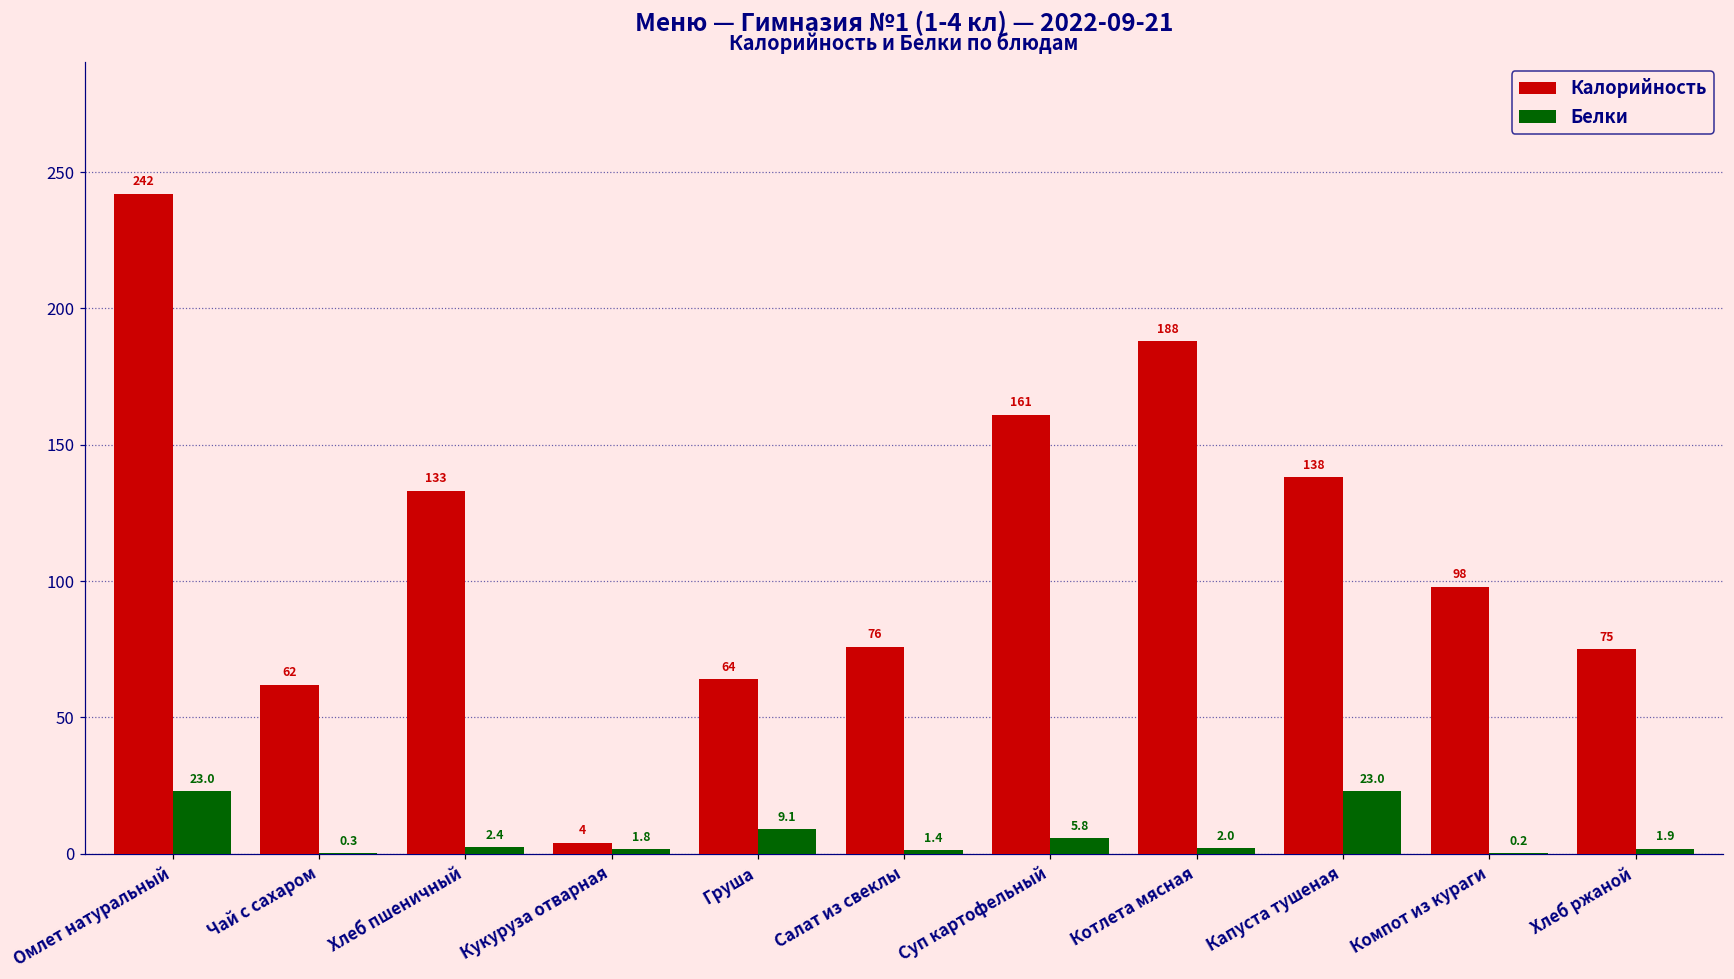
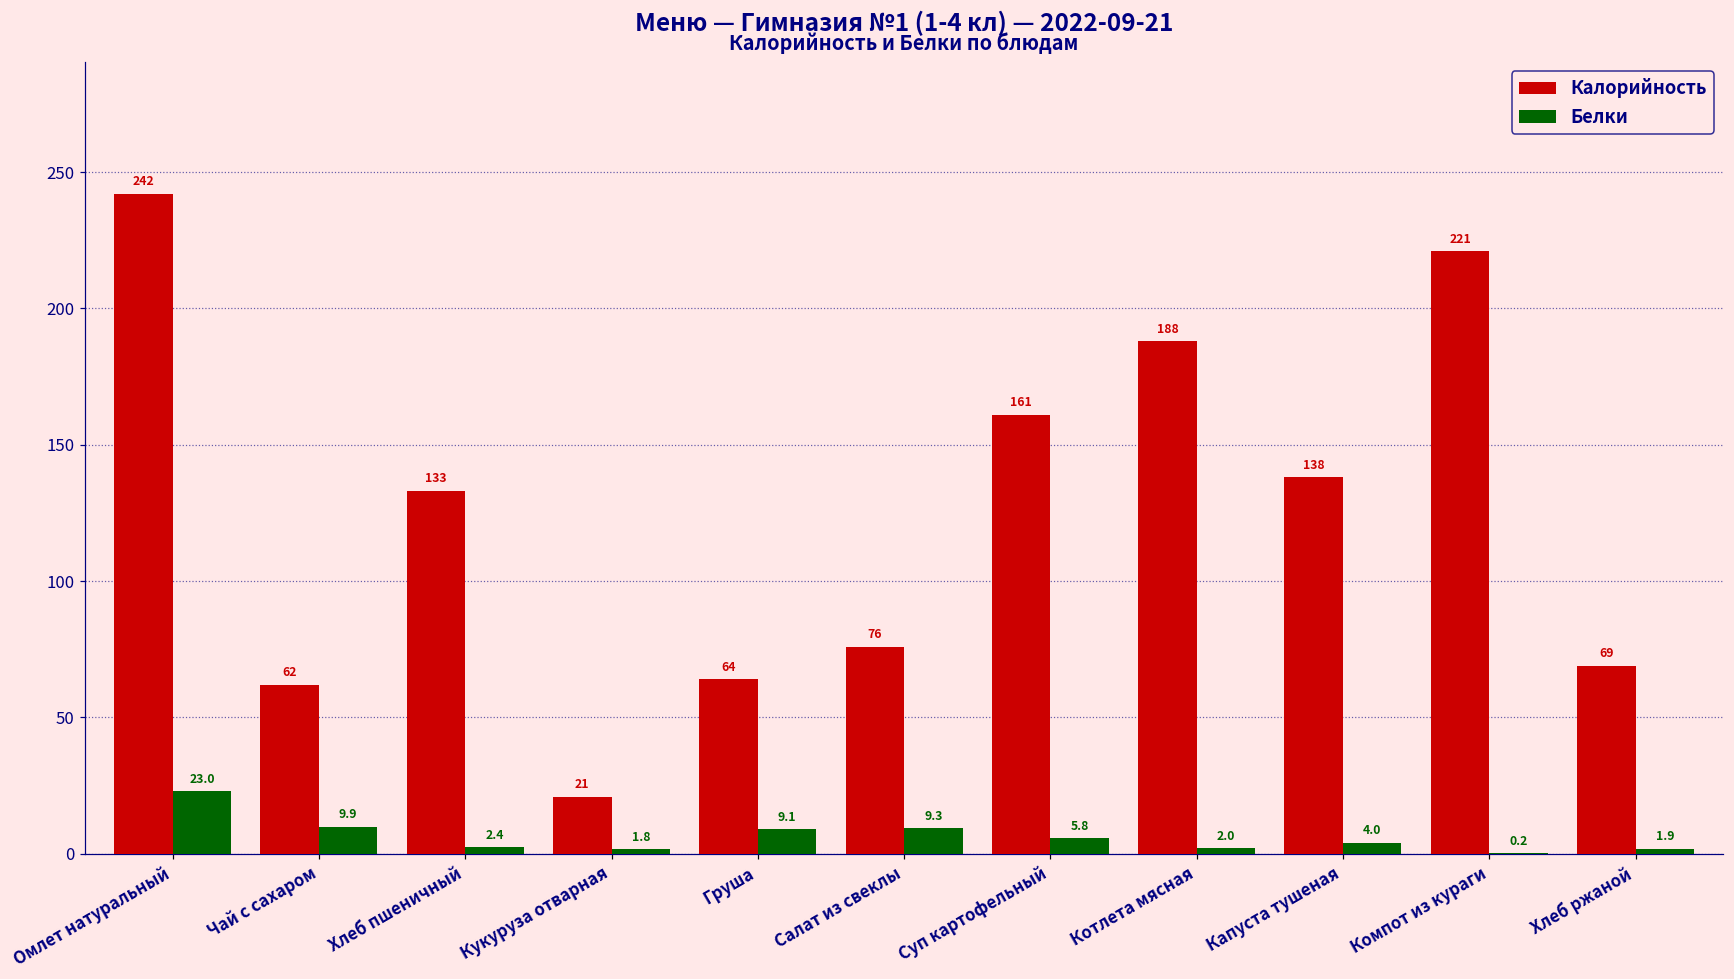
  {
    "Калорийность": {
      "Омлет натуральный": 242,
      "Чай с сахаром": 62,
      "Хлеб пшеничный": 133,
-     "Кукуруза отварная": 4,
+     "Кукуруза отварная": 21,
      "Груша": 64,
      "Салат из свеклы": 76,
      "Суп картофельный": 161,
      "Котлета мясная": 188,
      "Капуста тушеная": 138,
-     "Компот из кураги": 98,
-     "Хлеб ржаной": 75
+     "Компот из кураги": 221,
+     "Хлеб ржаной": 69
    },
    "Белки": {
      "Омлет натуральный": 23.0,
-     "Чай с сахаром": 0.3,
+     "Чай с сахаром": 9.9,
      "Хлеб пшеничный": 2.4,
      "Кукуруза отварная": 1.8,
      "Груша": 9.1,
-     "Салат из свеклы": 1.4,
+     "Салат из свеклы": 9.3,
      "Суп картофельный": 5.8,
      "Котлета мясная": 2.0,
-     "Капуста тушеная": 23.0,
+     "Капуста тушеная": 4.0,
      "Компот из кураги": 0.2,
      "Хлеб ржаной": 1.9
    }
  }
